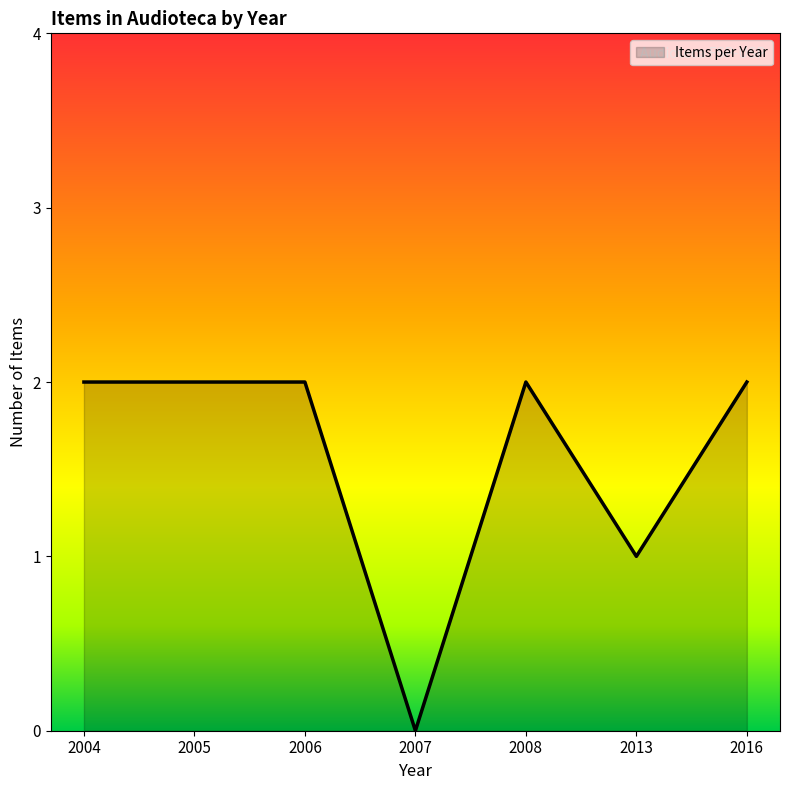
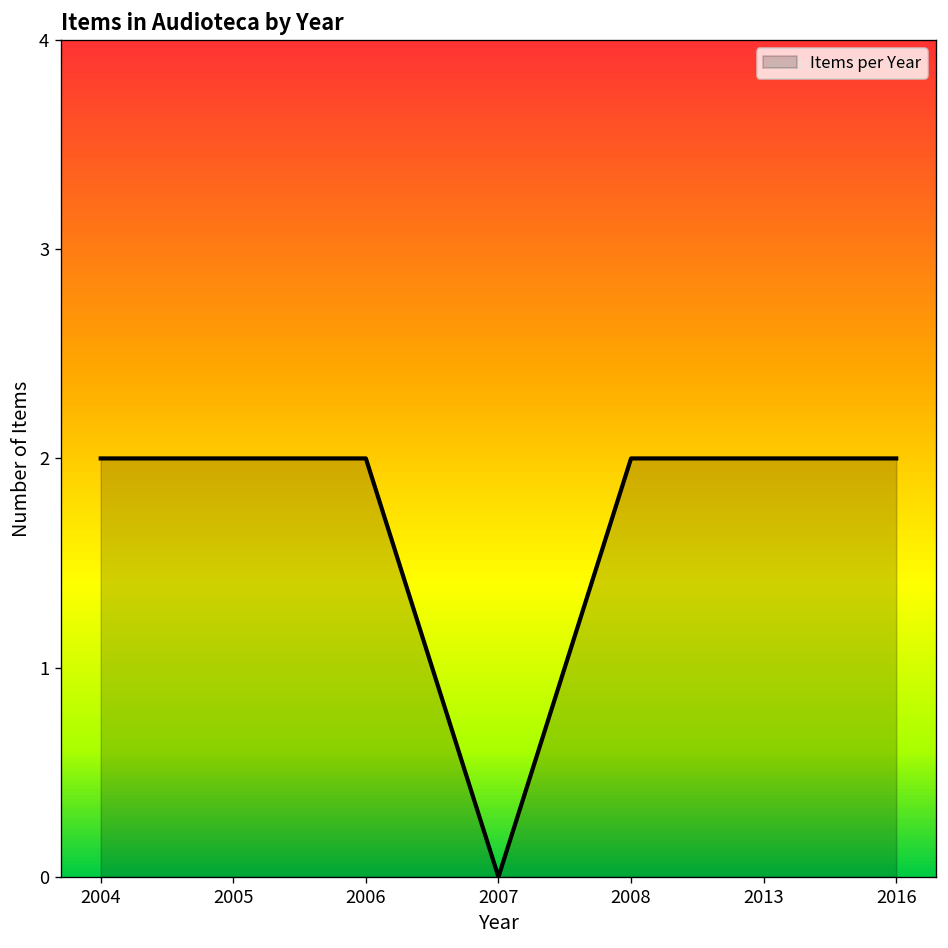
  {
    "2004": 2,
    "2005": 2,
    "2006": 2,
    "2007": 0,
    "2008": 2,
-   "2013": 1,
+   "2013": 2,
    "2016": 2
  }
